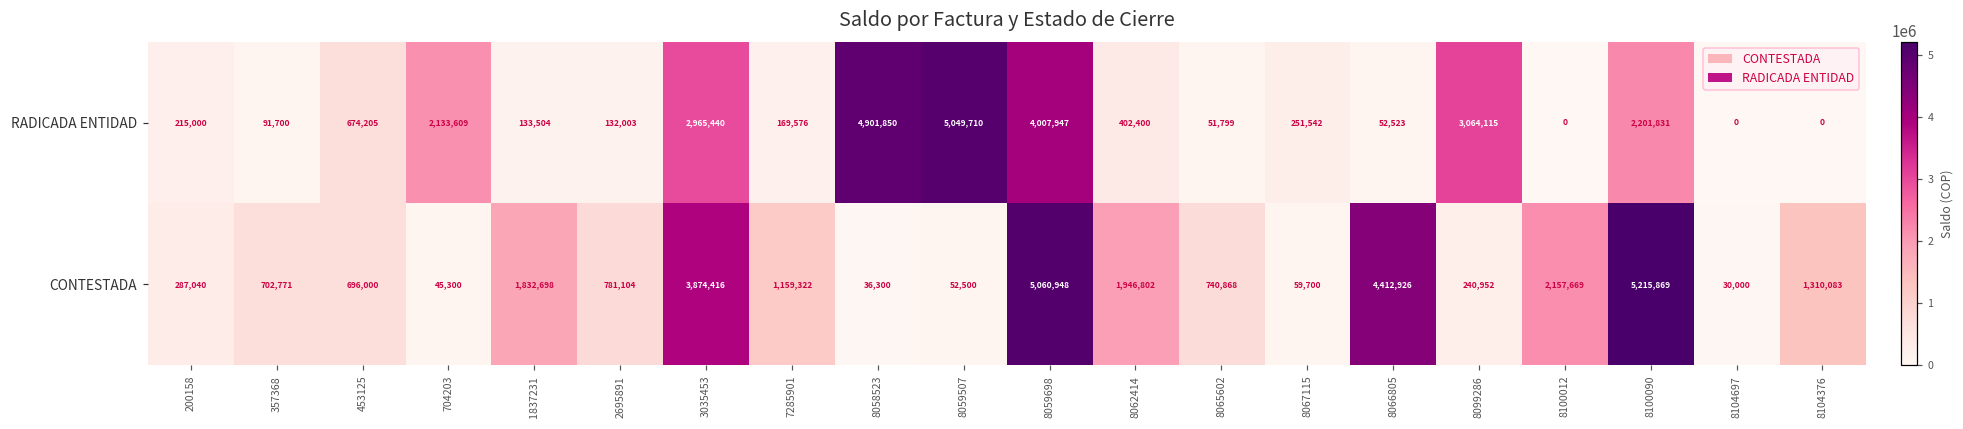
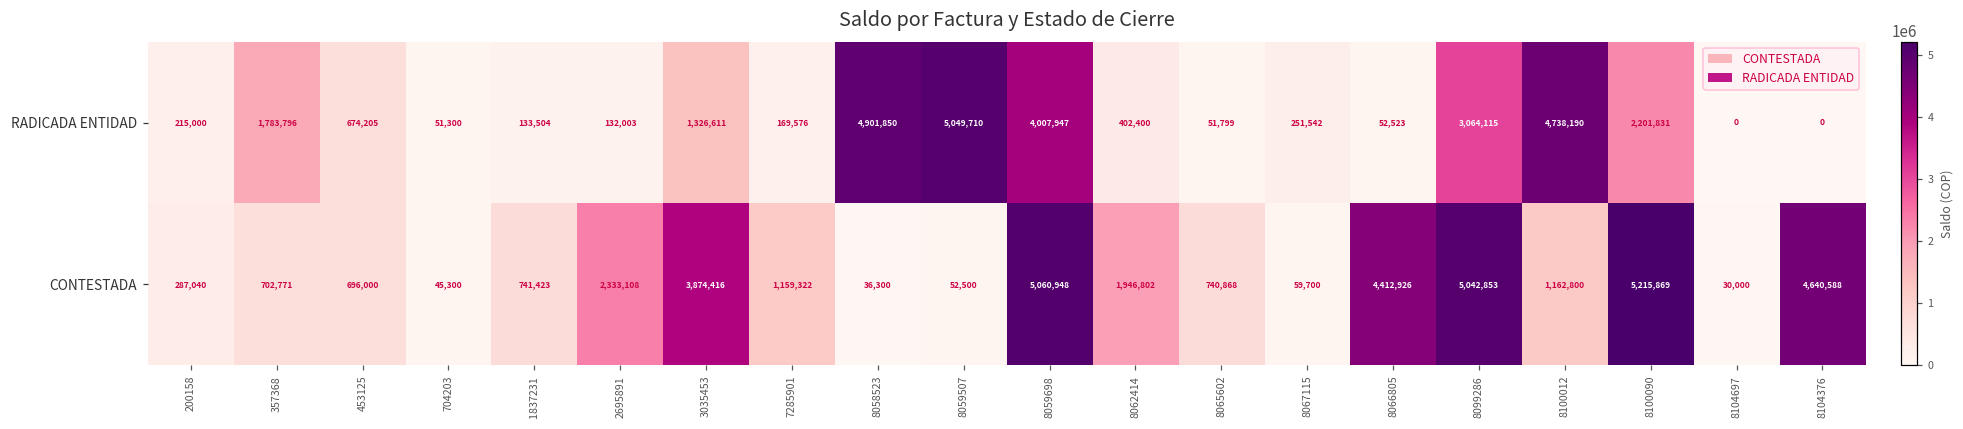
  {
    "RADICADA ENTIDAD": {
      "200158": "215,000",
-     "357368": "91,700",
+     "357368": "1,783,796",
      "453125": "674,205",
-     "704203": "2,133,609",
+     "704203": "51,300",
      "1837231": "133,504",
      "2695891": "132,003",
-     "3035453": "2,965,440",
+     "3035453": "1,326,611",
      "7285901": "169,576",
      "8058523": "4,901,850",
      "8059507": "5,049,710",
      "8059698": "4,007,947",
      "8062414": "402,400",
      "8065602": "51,799",
      "8067115": "251,542",
      "8066805": "52,523",
      "8099286": "3,064,115",
-     "8100012": "0",
+     "8100012": "4,738,190",
      "8100090": "2,201,831",
      "8104697": "0",
      "8104376": "0"
    },
    "CONTESTADA": {
      "200158": "287,040",
      "357368": "702,771",
      "453125": "696,000",
      "704203": "45,300",
-     "1837231": "1,832,698",
-     "2695891": "781,104",
+     "1837231": "741,423",
+     "2695891": "2,333,108",
      "3035453": "3,874,416",
      "7285901": "1,159,322",
      "8058523": "36,300",
      "8059507": "52,500",
      "8059698": "5,060,948",
      "8062414": "1,946,802",
      "8065602": "740,868",
      "8067115": "59,700",
      "8066805": "4,412,926",
-     "8099286": "240,952",
-     "8100012": "2,157,669",
+     "8099286": "5,042,853",
+     "8100012": "1,162,800",
      "8100090": "5,215,869",
      "8104697": "30,000",
-     "8104376": "1,310,083"
+     "8104376": "4,640,588"
    }
  }
